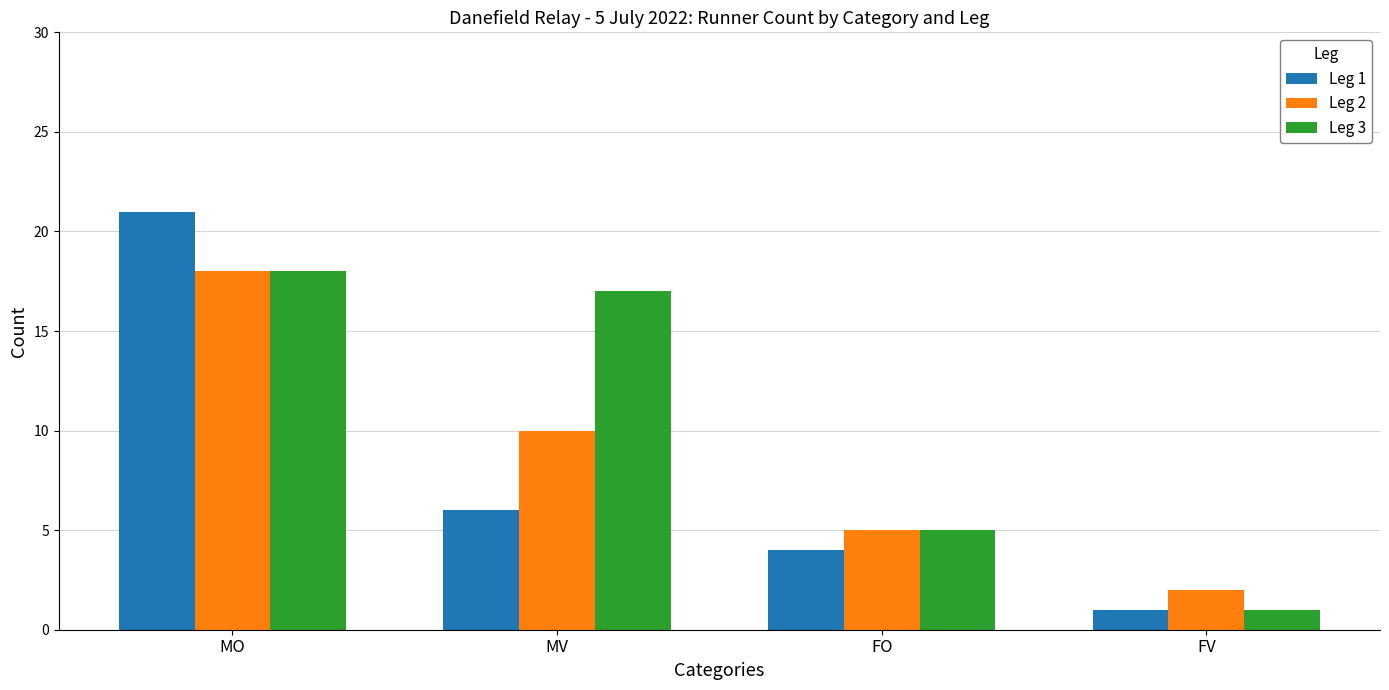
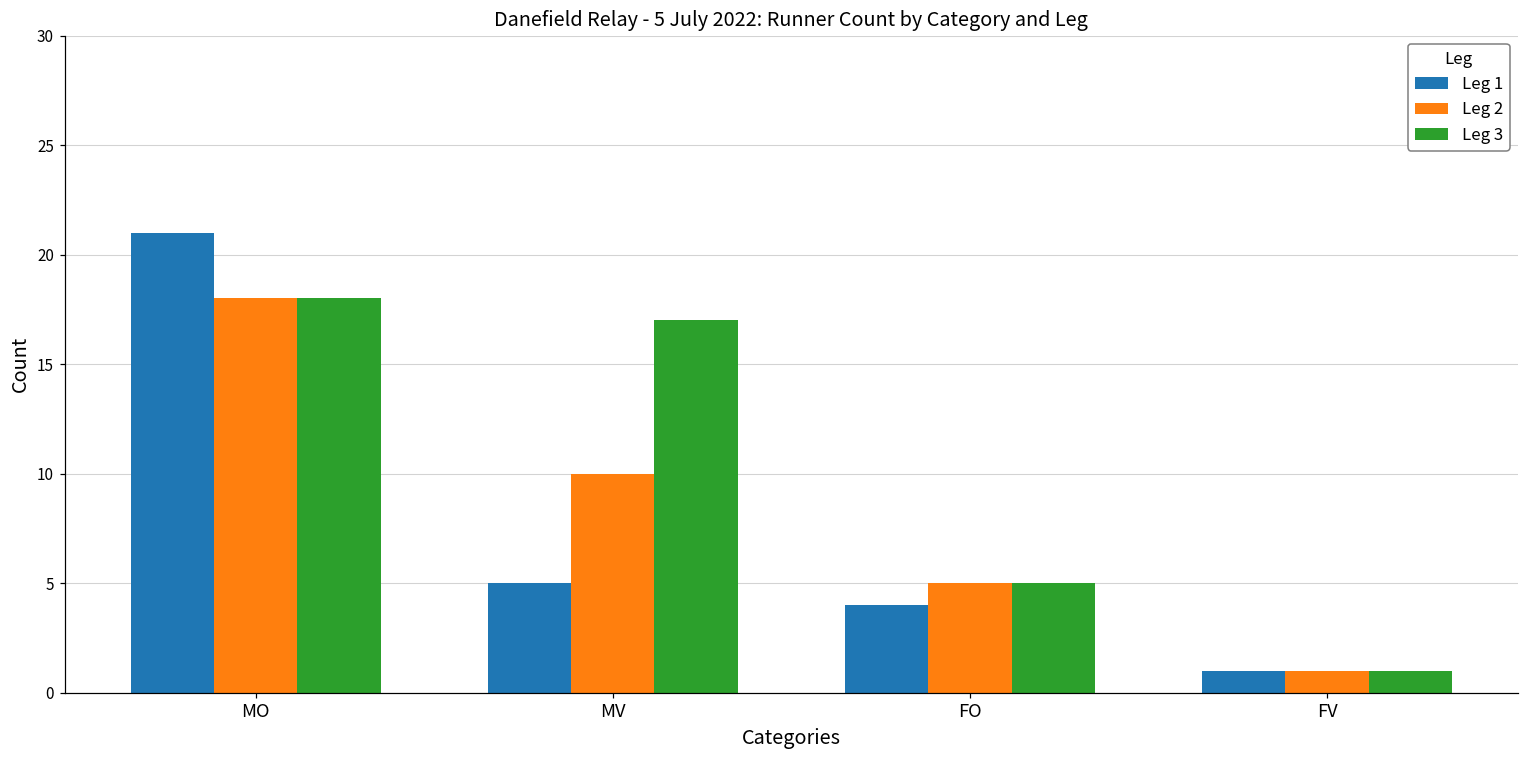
  {
    "Leg 1": {
      "MO": 21,
-     "MV": 6,
+     "MV": 5,
      "FO": 4,
      "FV": 1
    },
    "Leg 2": {
      "MO": 18,
      "MV": 10,
      "FO": 5,
-     "FV": 2
+     "FV": 1
    },
    "Leg 3": {
      "MO": 18,
      "MV": 17,
      "FO": 5,
      "FV": 1
    }
  }
